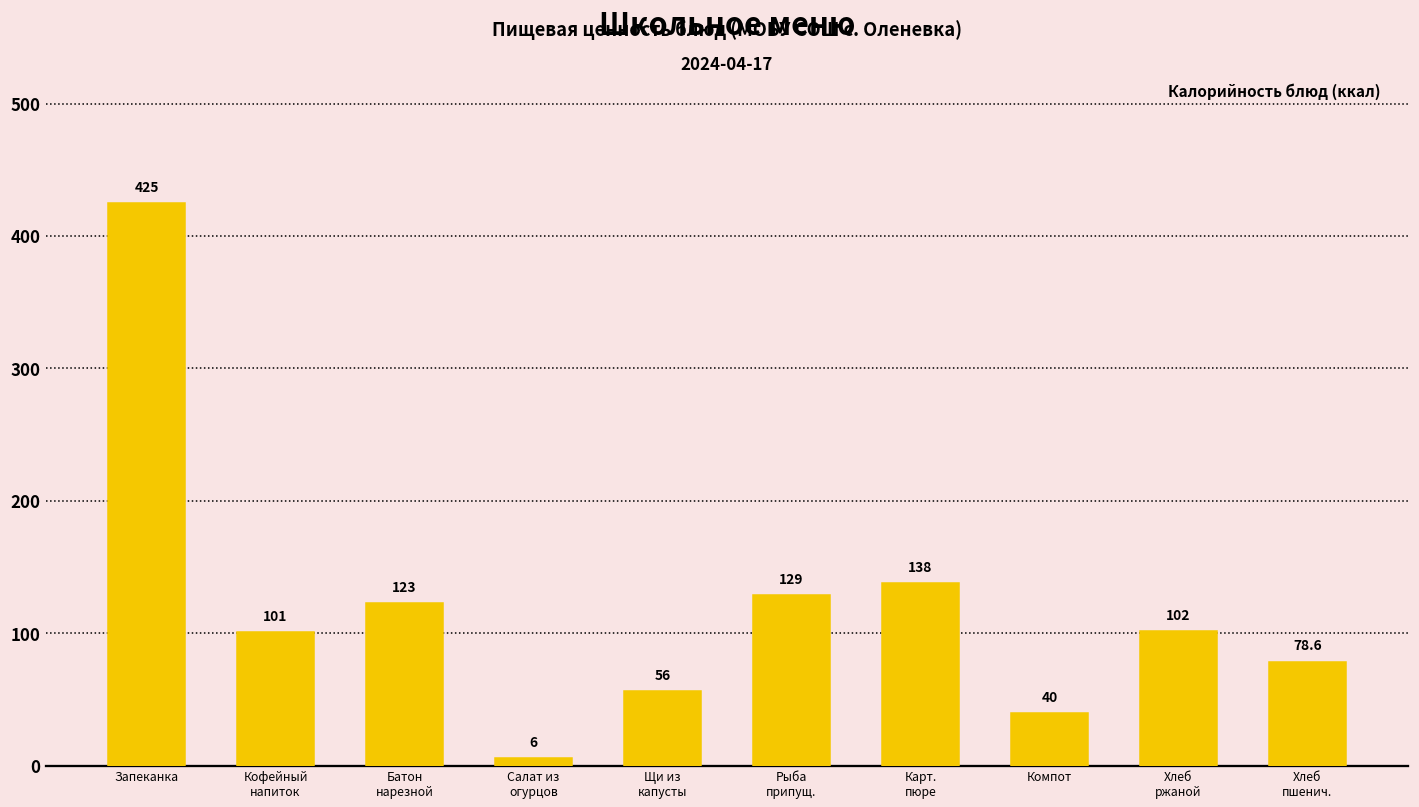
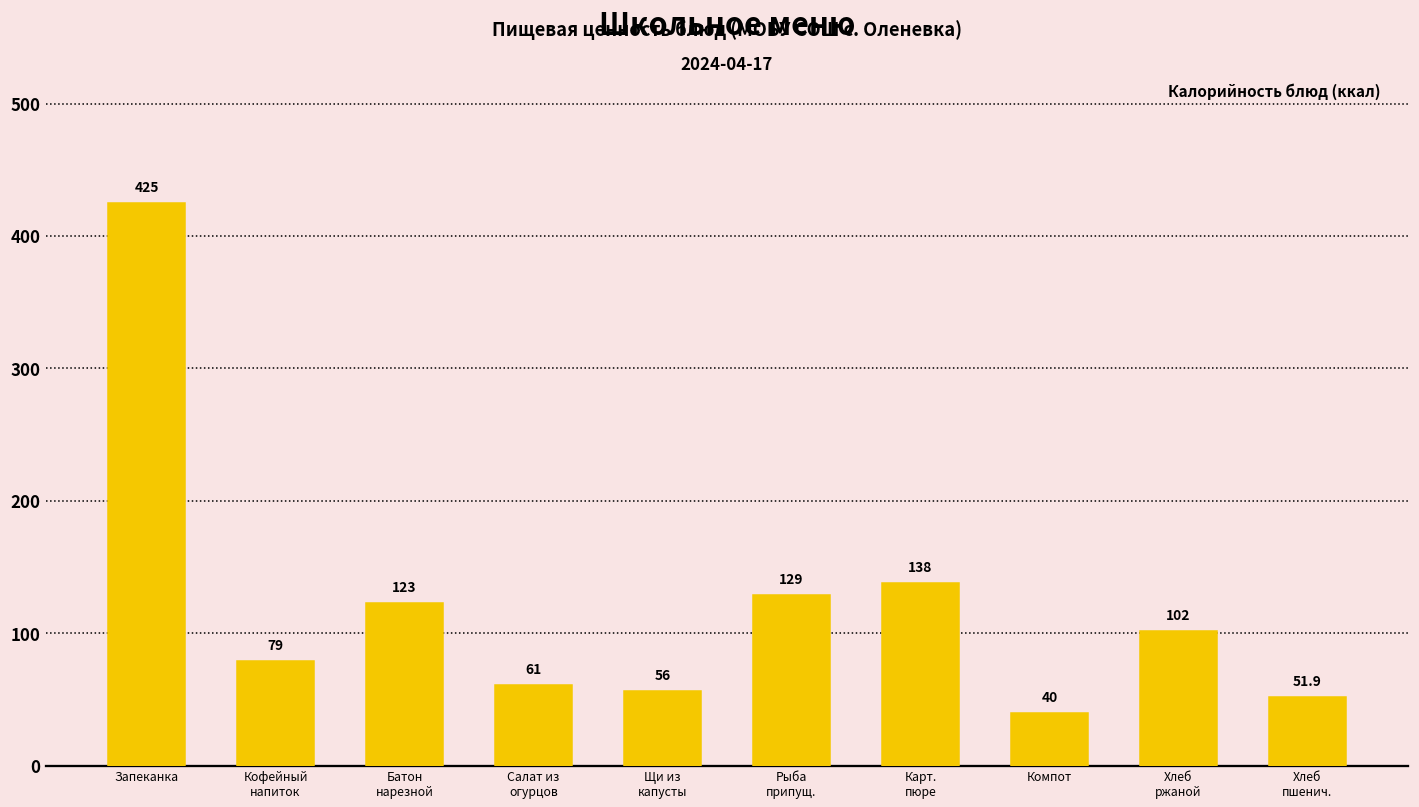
  {
    "Запеканка": 425,
-   "Кофейный напиток": 101,
+   "Кофейный напиток": 79,
    "Батон нарезной": 123,
-   "Салат из огурцов": 6,
+   "Салат из огурцов": 61,
    "Щи из капусты": 56,
    "Рыба припущ.": 129,
    "Карт. пюре": 138,
    "Компот": 40,
    "Хлеб ржаной": 102,
-   "Хлеб пшенич.": 78.6
+   "Хлеб пшенич.": 51.9
  }
